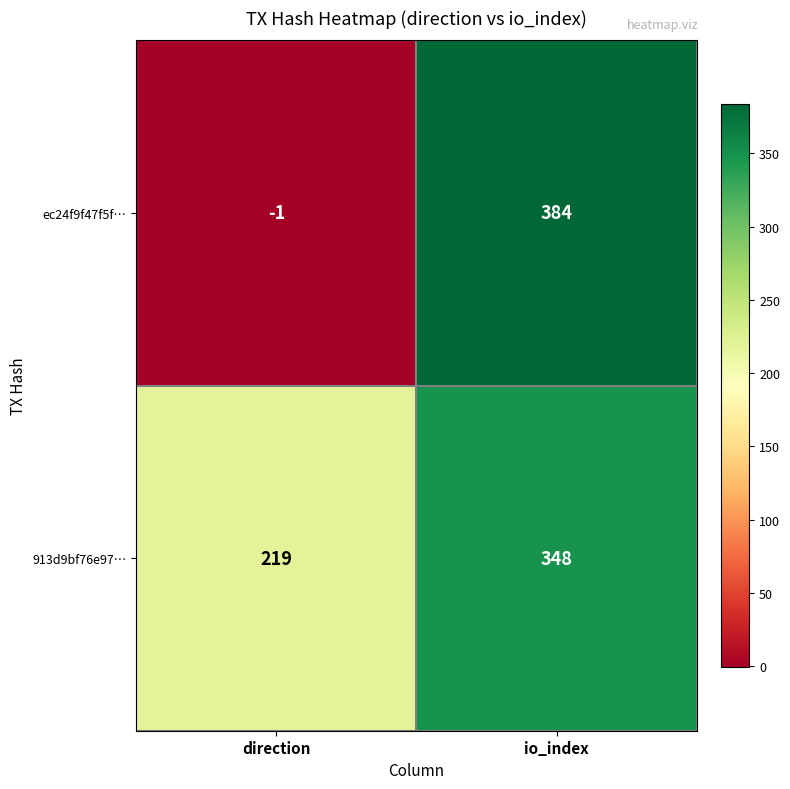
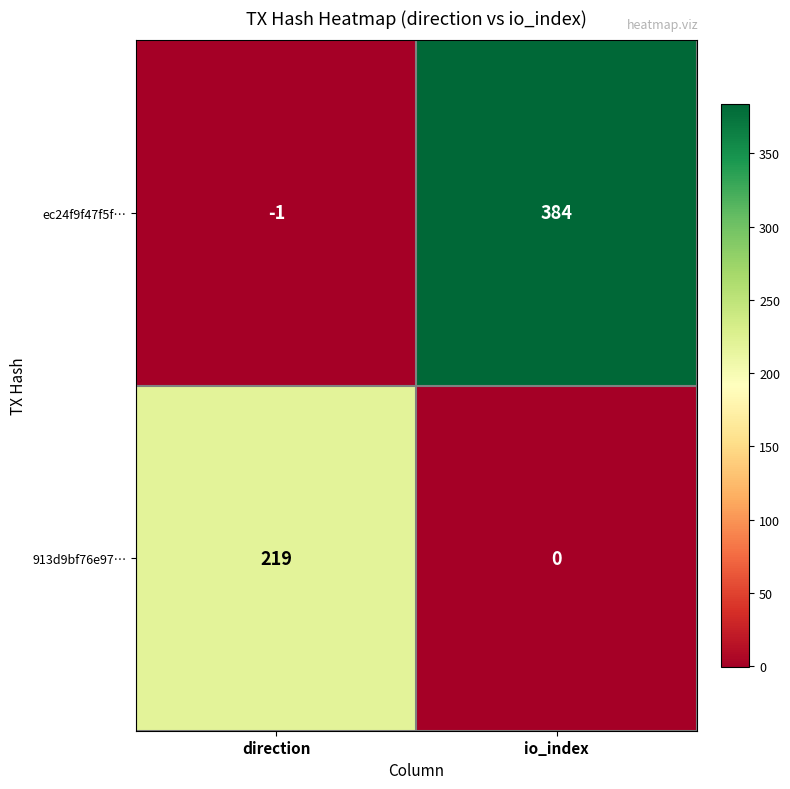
  {
    "ec24f9f47f5f…": {
      "direction": -1,
      "io_index": 384
    },
    "913d9bf76e97…": {
      "direction": 219,
-     "io_index": 348
+     "io_index": 0
    }
  }
